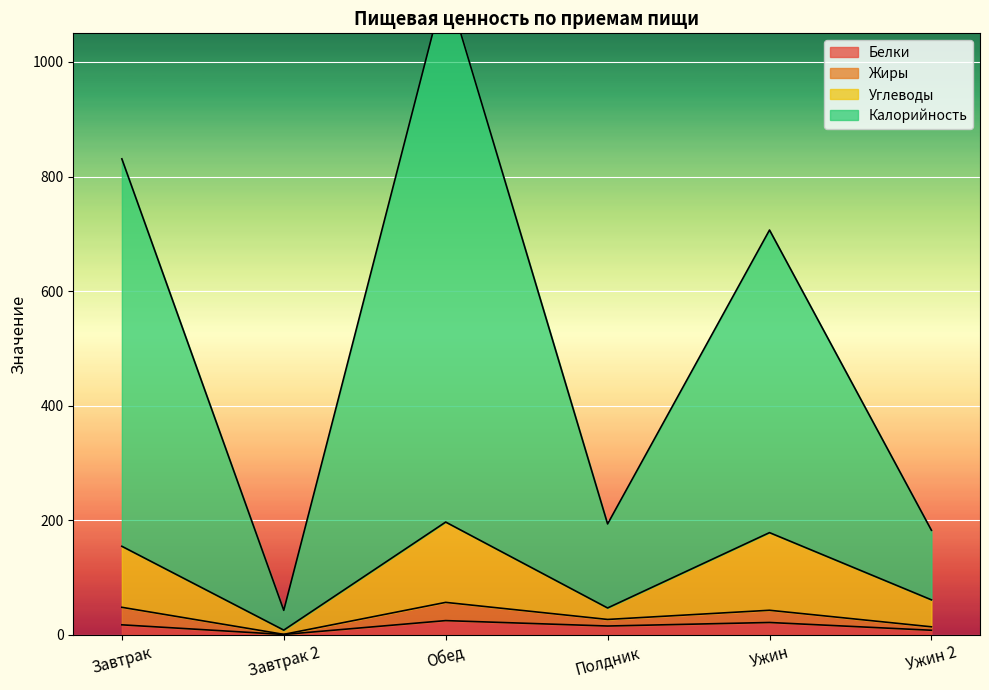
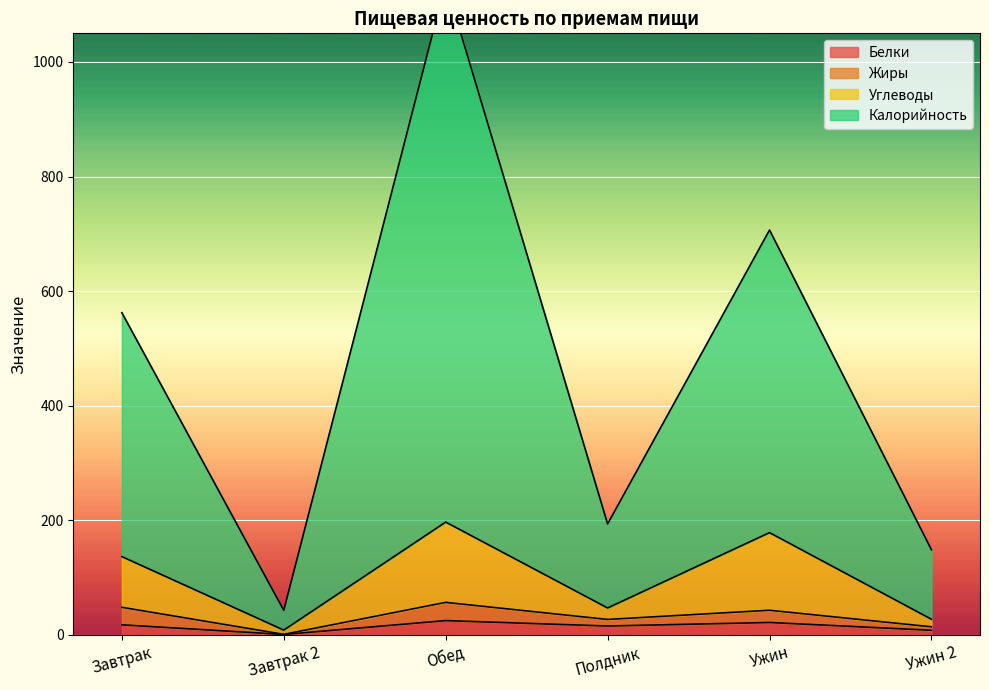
  {
    "Углеводы": {
-     "Завтрак": 110,
+     "Завтрак": 90,
      "Завтрак 2": 10,
      "Обед": 140,
      "Полдник": 20,
      "Ужин": 140,
-     "Ужин 2": 50
+     "Ужин 2": 10
    },
    "Калорийность": {
-     "Завтрак": 680,
+     "Завтрак": 430,
      "Завтрак 2": 30,
      "Полдник": 150,
      "Ужин": 530,
      "Ужин 2": 120
    }
  }
